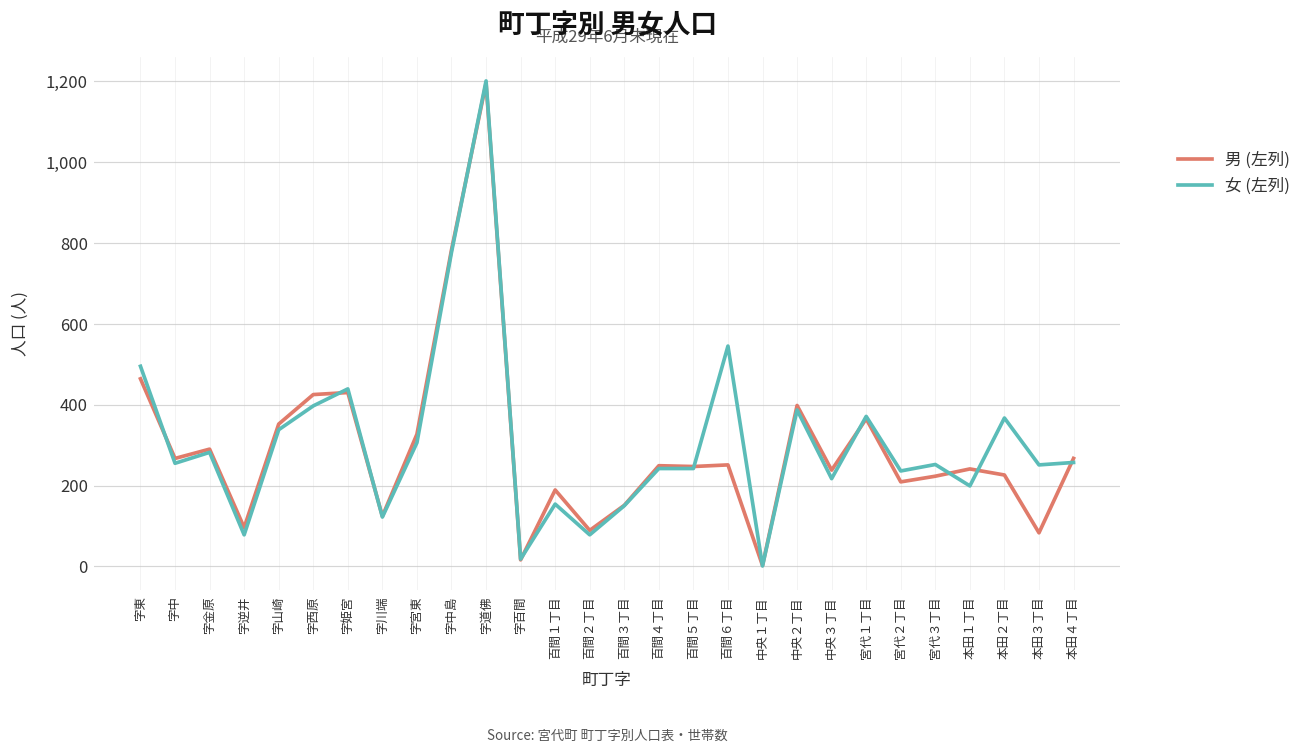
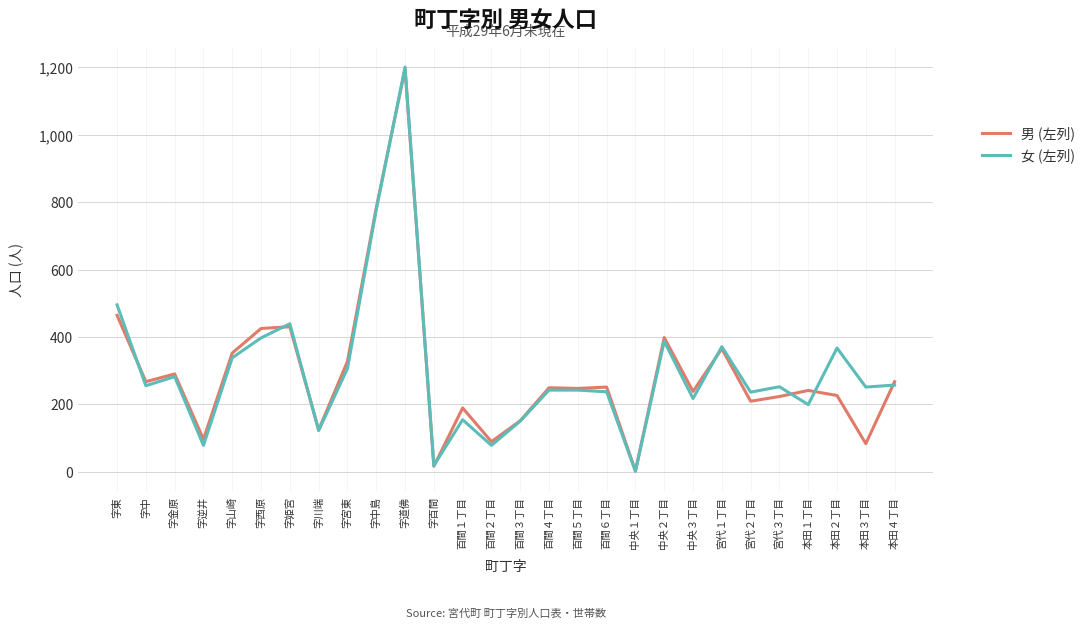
  {
    "男 (左列)": {
      "字東": 460,
      "字中": 270,
      "字金原": 290,
      "字逆井": 100,
      "字山崎": 350,
      "字西原": 430,
      "字姫宮": 430,
      "字宮東": 330,
      "百間１丁目": 190,
      "百間２丁目": 90,
      "百間６丁目": 250,
      "中央２丁目": 400,
      "中央３丁目": 240,
      "宮代２丁目": 210,
      "宮代３丁目": 220,
      "本田１丁目": 240,
      "本田２丁目": 230,
      "本田３丁目": 80,
      "本田４丁目": 270
    },
    "女 (左列)": {
      "字東": 500,
      "字中": 260,
      "字金原": 280,
      "字逆井": 80,
      "字山崎": 340,
      "字西原": 400,
      "字姫宮": 440,
      "字宮東": 310,
      "百間１丁目": 150,
      "百間２丁目": 80,
-     "百間６丁目": 550,
+     "百間６丁目": 240,
      "中央２丁目": 390,
      "中央３丁目": 220,
      "宮代２丁目": 240,
      "宮代３丁目": 250,
      "本田１丁目": 200,
      "本田２丁目": 370,
      "本田３丁目": 250,
      "本田４丁目": 260
    }
  }
